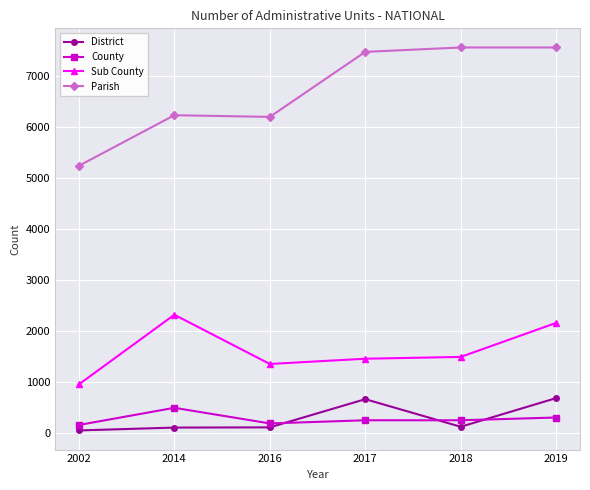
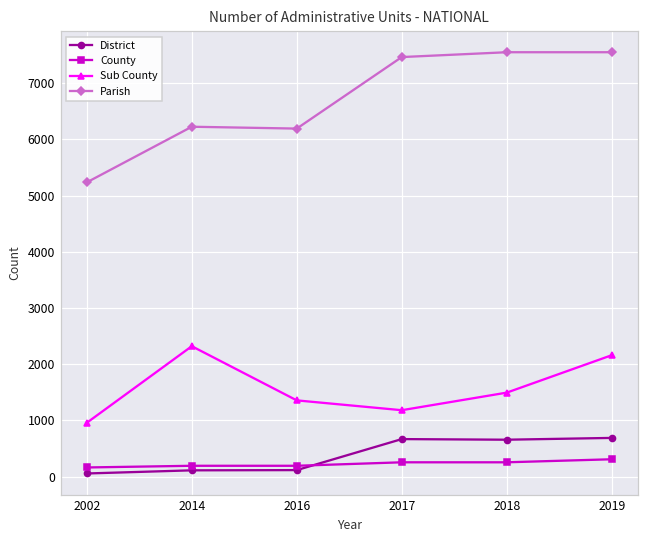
  {
    "District": {
      "2002": 100,
      "2014": 100,
      "2016": 100,
      "2017": 700,
-     "2018": 100,
+     "2018": 700,
      "2019": 700
    },
    "County": {
      "2002": 200,
-     "2014": 500,
+     "2014": 200,
      "2016": 200,
      "2017": 300,
      "2018": 300,
      "2019": 300
    },
    "Sub County": {
      "2002": 1000,
      "2014": 2300,
      "2016": 1400,
-     "2017": 1500,
+     "2017": 1200,
      "2018": 1500,
      "2019": 2200
    },
    "Parish": {
      "2002": 5200,
      "2014": 6200,
      "2016": 6200,
      "2017": 7500,
      "2018": 7600,
      "2019": 7600
    }
  }
